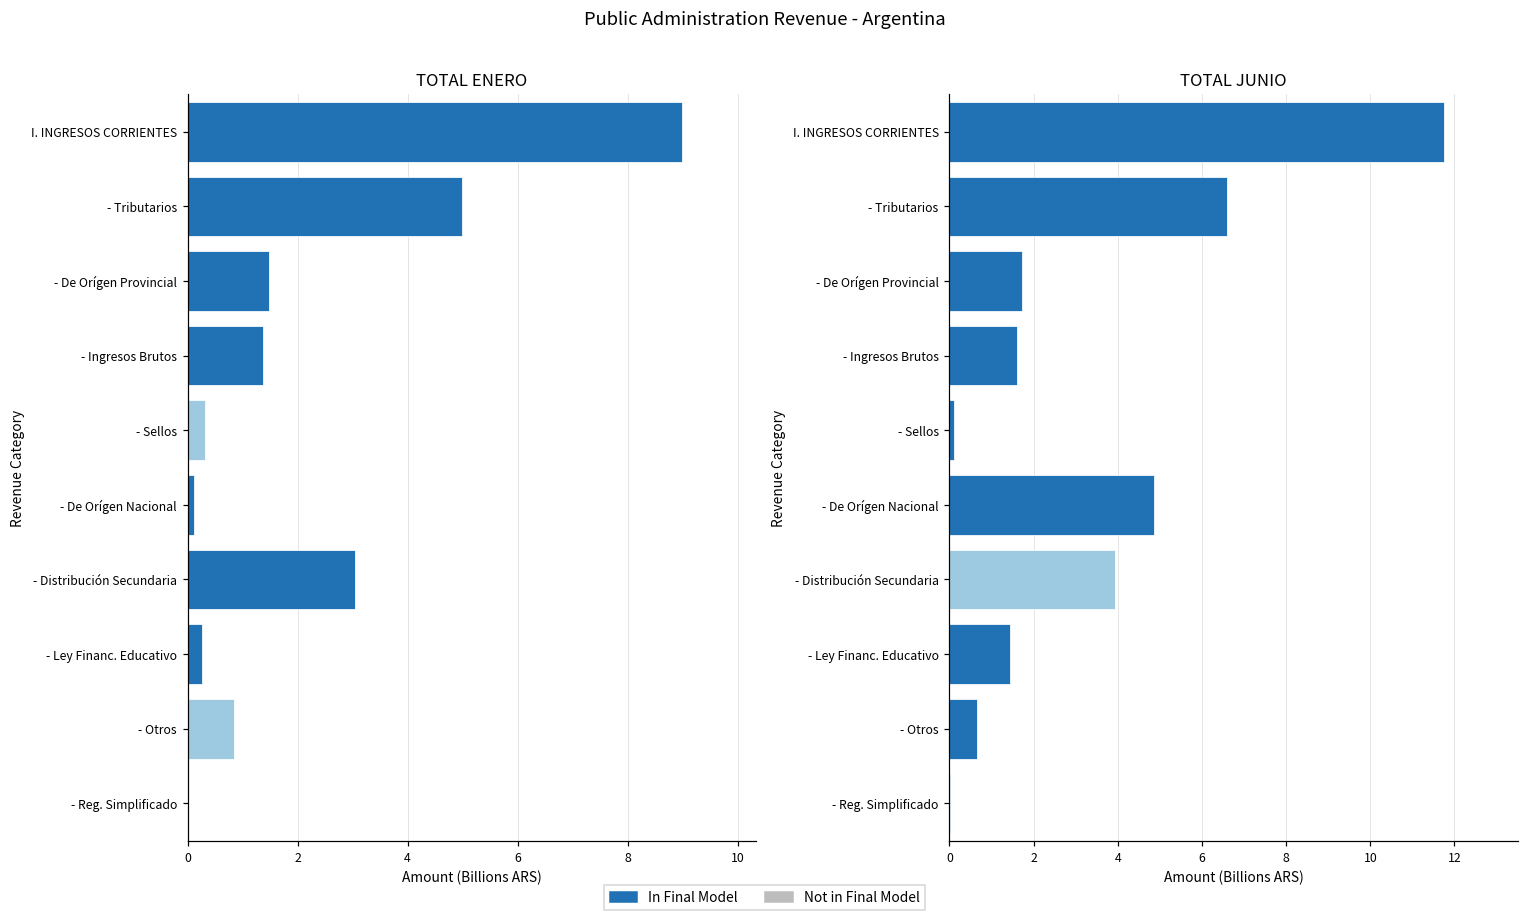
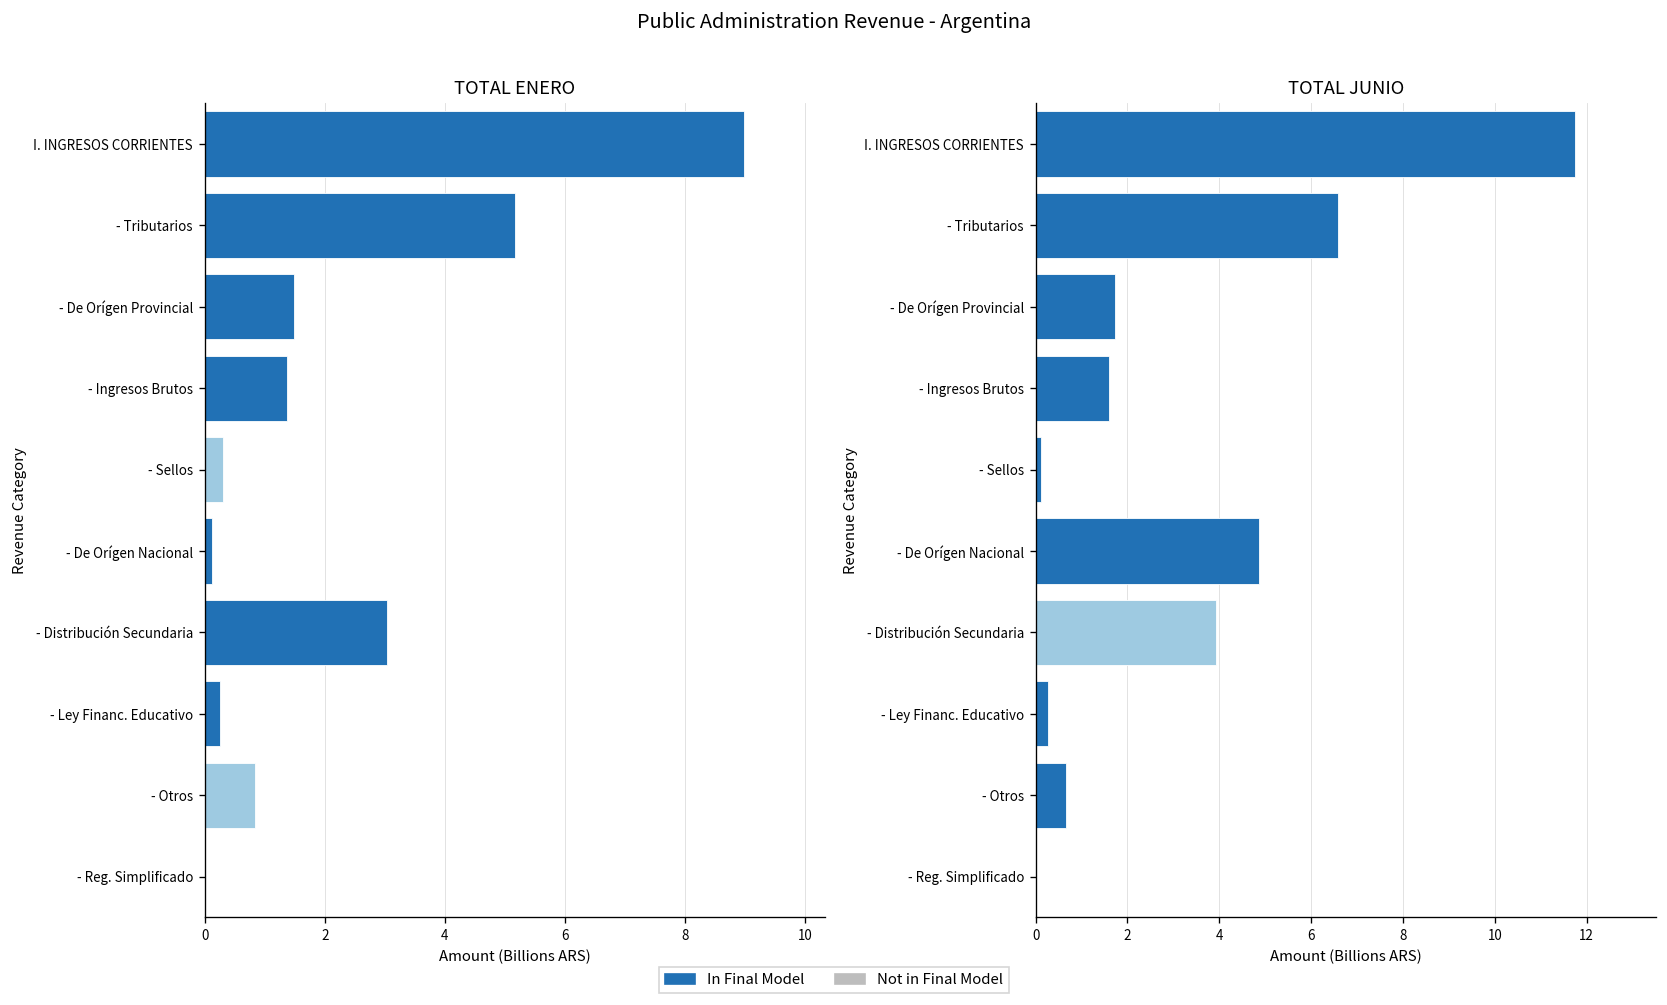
  {
    "TOTAL ENERO": {
      "In Final Model": {
        "I. INGRESOS CORRIENTES": 9.0,
-       "- Tributarios": 5.0,
+       "- Tributarios": 5.2,
        "- De Orígen Provincial": 1.5,
        "- Ingresos Brutos": 1.4,
        "- Sellos": 0.3,
        "- De Orígen Nacional": 0.1,
        "- Distribución Secundaria": 3.0,
        "- Ley Financ. Educativo": 0.3,
        "- Otros": 0.8
      }
    },
    "TOTAL JUNIO": {
      "In Final Model": {
        "I. INGRESOS CORRIENTES": 11.7,
        "- Tributarios": 6.6,
        "- De Orígen Provincial": 1.7,
        "- Ingresos Brutos": 1.6,
        "- Sellos": 0.1,
        "- De Orígen Nacional": 4.9,
        "- Distribución Secundaria": 3.9,
-       "- Ley Financ. Educativo": 1.4,
+       "- Ley Financ. Educativo": 0.3,
        "- Otros": 0.7
      }
    }
  }
